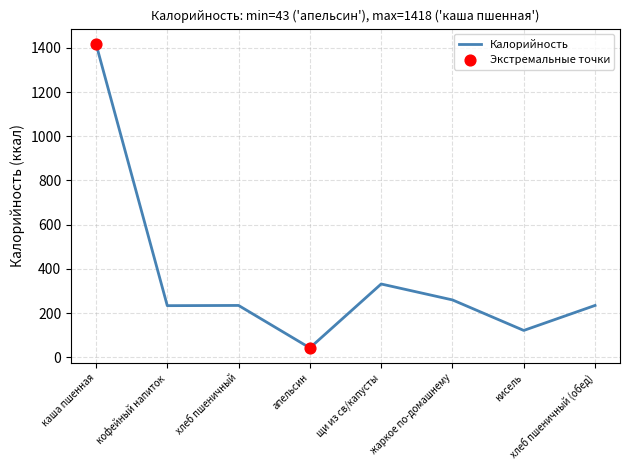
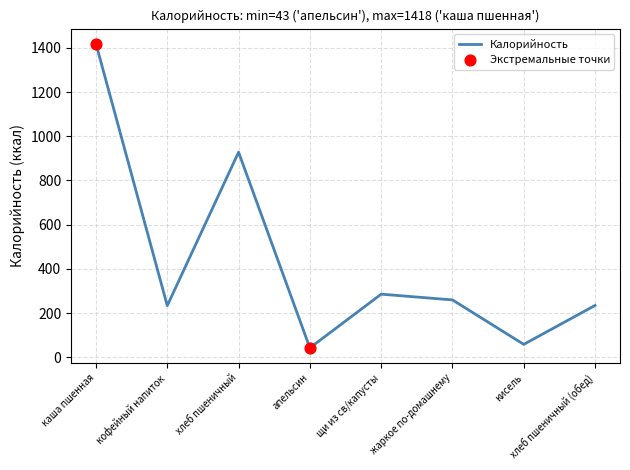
  {
    "Калорийность": {
      "кофейный напиток": 230,
-     "хлеб пшеничный": 240,
-     "щи из св/капусты": 330,
+     "хлеб пшеничный": 930,
+     "щи из св/капусты": 290,
      "жаркое по-домашнему": 260,
-     "кисель": 120,
+     "кисель": 60,
      "хлеб пшеничный (обед)": 240
    }
  }
